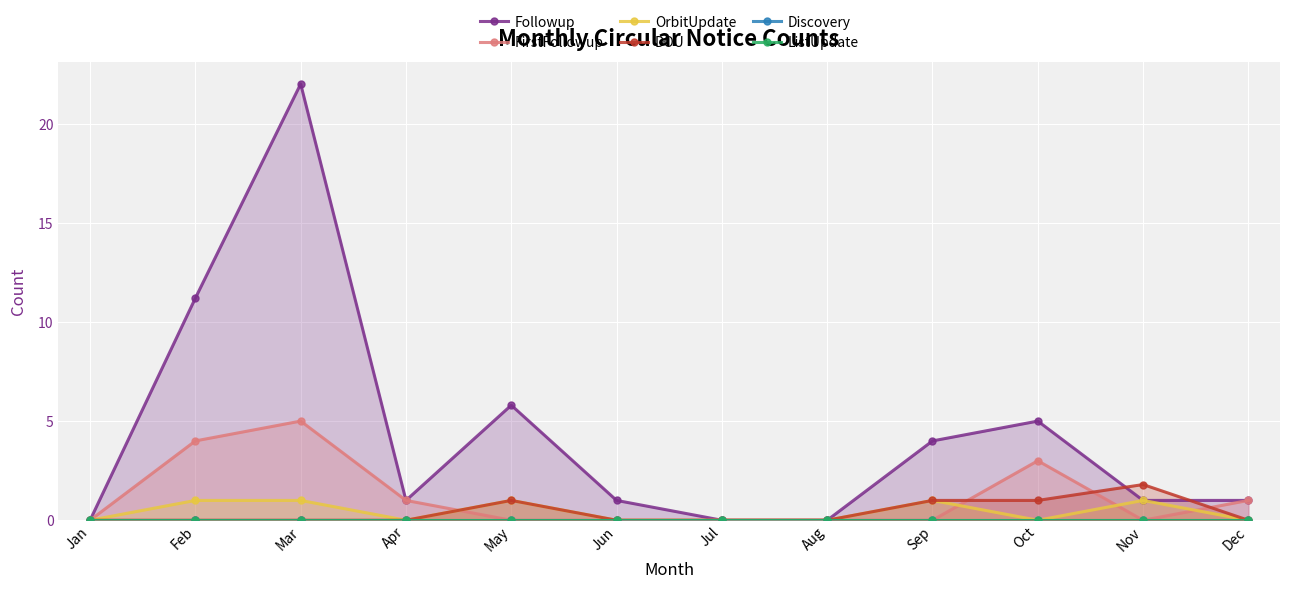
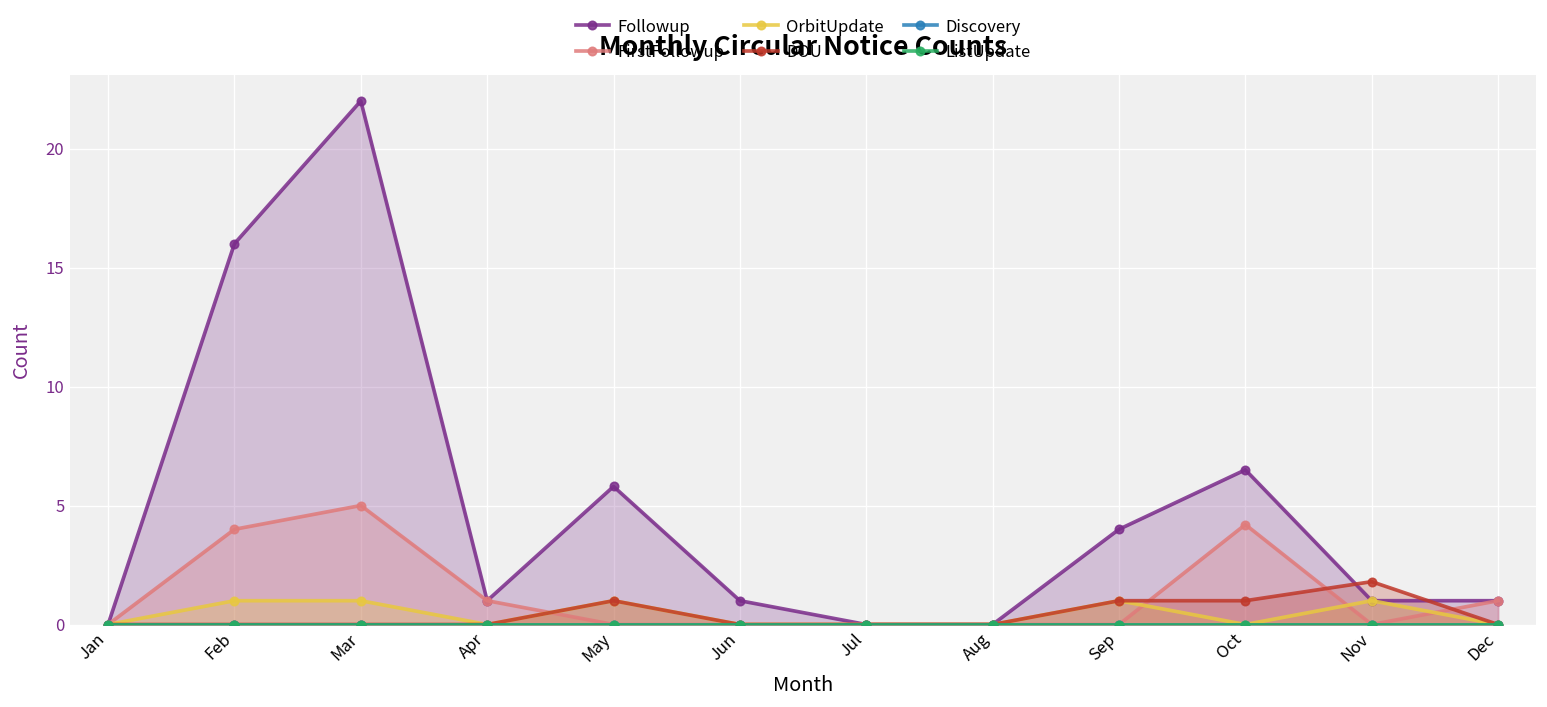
  {
    "Followup": {
-     "Feb": 11.2,
+     "Feb": 16.0,
      "Mar": 22.0,
      "May": 5.8,
      "Jun": 1.0,
      "Sep": 4.0,
-     "Oct": 5.0
+     "Oct": 6.5
    },
    "FirstFollowup": {
      "Feb": 4.0,
      "Mar": 5.0,
-     "Oct": 3.0
+     "Oct": 4.2
    },
    "OrbitUpdate": {
      "Feb": 1.0,
      "Mar": 1.0
    },
    "DOU": {
      "Oct": 1.0,
      "Nov": 1.8
    }
  }
